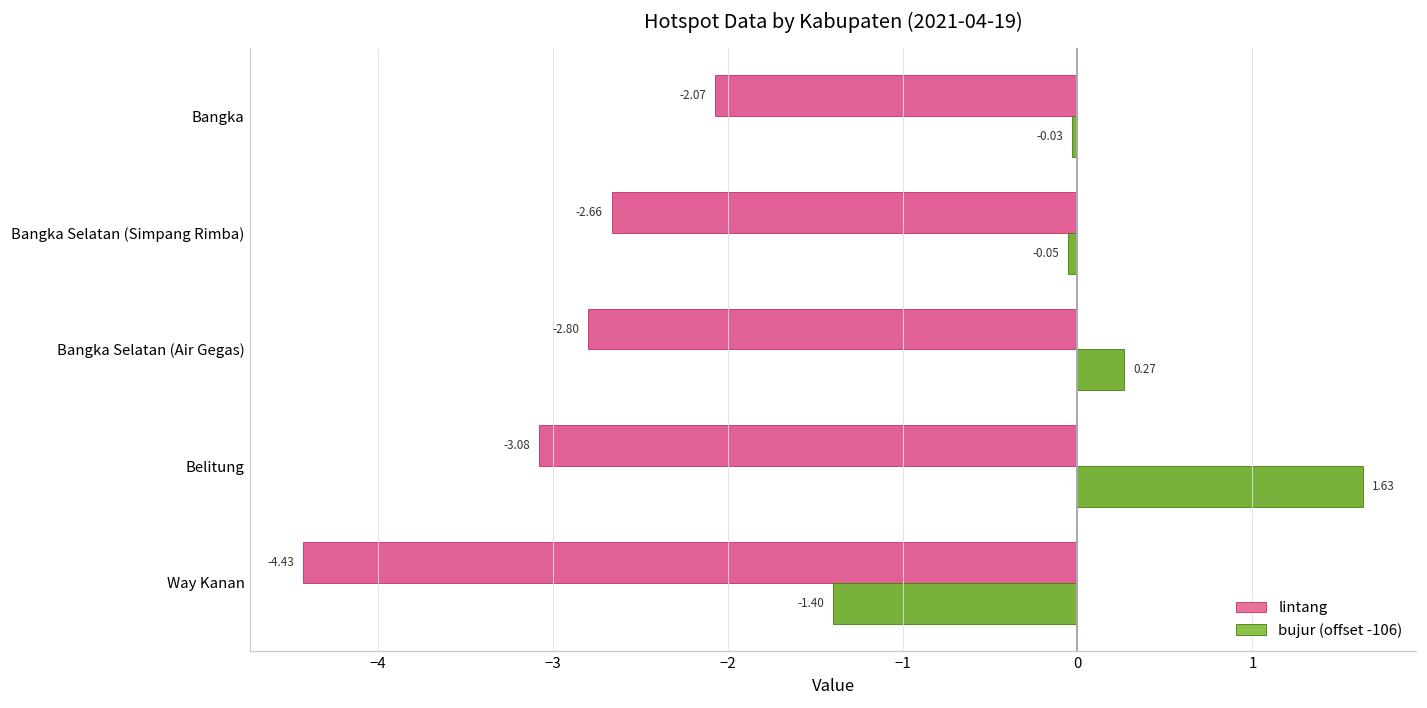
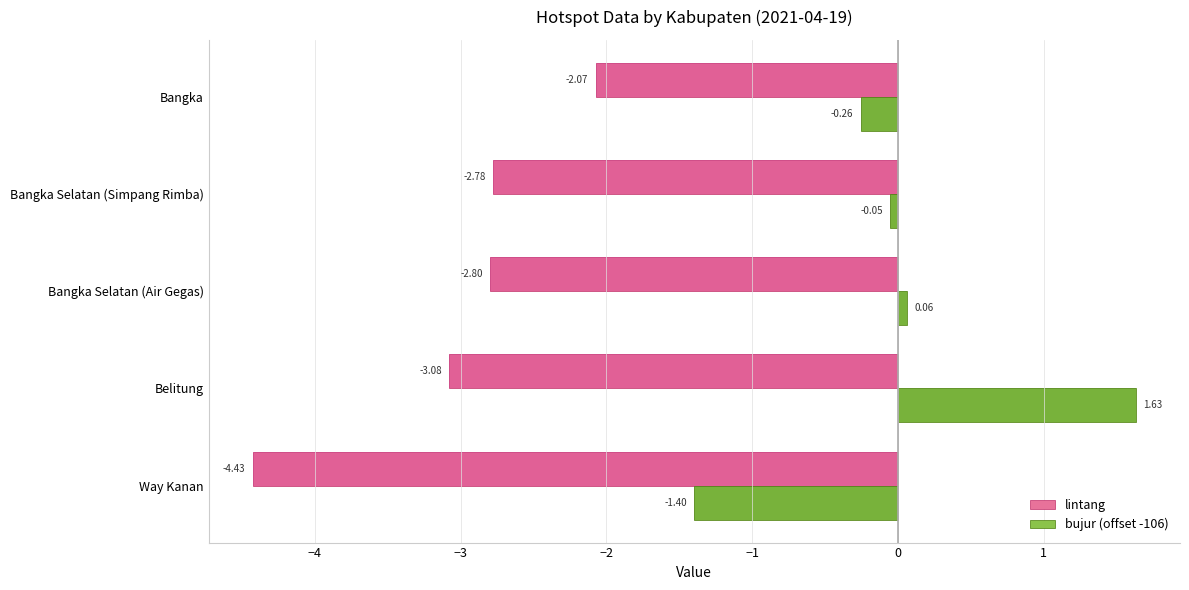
  {
    "lintang": {
      "Bangka": -2.07,
-     "Bangka Selatan (Simpang Rimba)": -2.66,
+     "Bangka Selatan (Simpang Rimba)": -2.78,
      "Bangka Selatan (Air Gegas)": -2.80,
      "Belitung": -3.08,
      "Way Kanan": -4.43
    },
    "bujur (offset -106)": {
-     "Bangka": -0.03,
+     "Bangka": -0.26,
      "Bangka Selatan (Simpang Rimba)": -0.05,
-     "Bangka Selatan (Air Gegas)": 0.27,
+     "Bangka Selatan (Air Gegas)": 0.06,
      "Belitung": 1.63,
      "Way Kanan": -1.40
    }
  }
